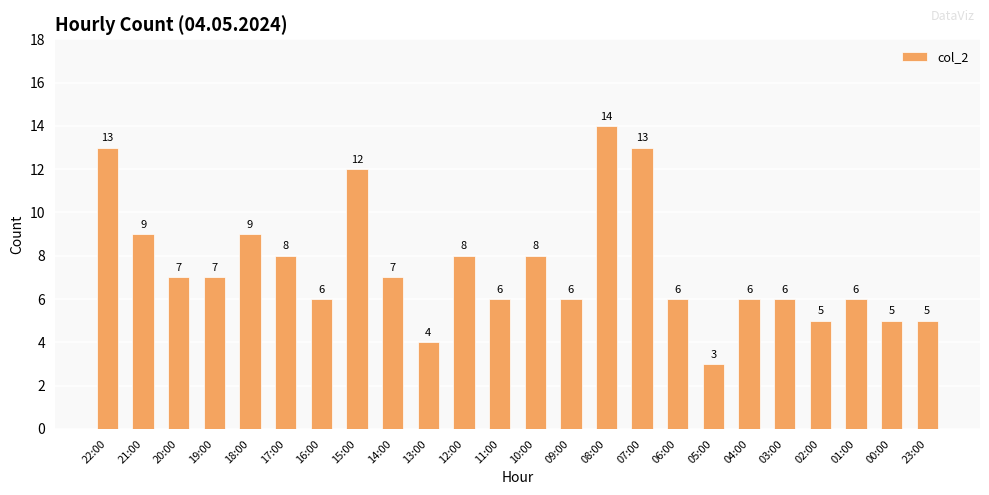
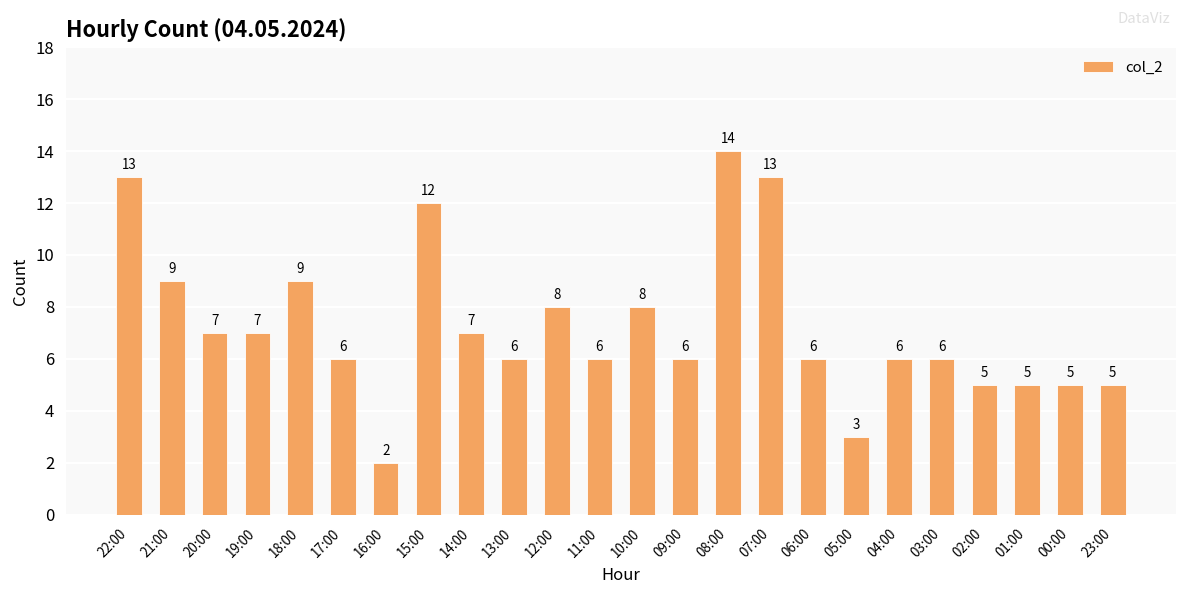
  {
    "22:00": 13,
    "21:00": 9,
    "20:00": 7,
    "19:00": 7,
    "18:00": 9,
-   "17:00": 8,
-   "16:00": 6,
+   "17:00": 6,
+   "16:00": 2,
    "15:00": 12,
    "14:00": 7,
-   "13:00": 4,
+   "13:00": 6,
    "12:00": 8,
    "11:00": 6,
    "10:00": 8,
    "09:00": 6,
    "08:00": 14,
    "07:00": 13,
    "06:00": 6,
    "05:00": 3,
    "04:00": 6,
    "03:00": 6,
    "02:00": 5,
-   "01:00": 6,
+   "01:00": 5,
    "00:00": 5,
    "23:00": 5
  }
